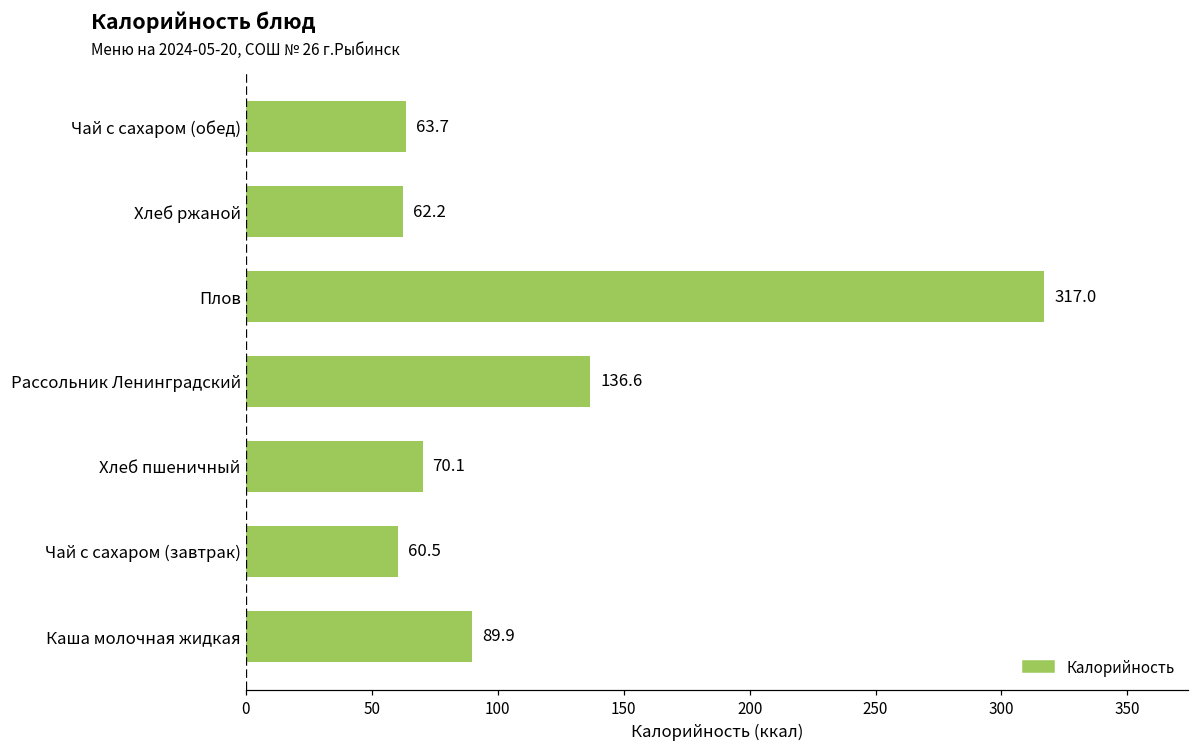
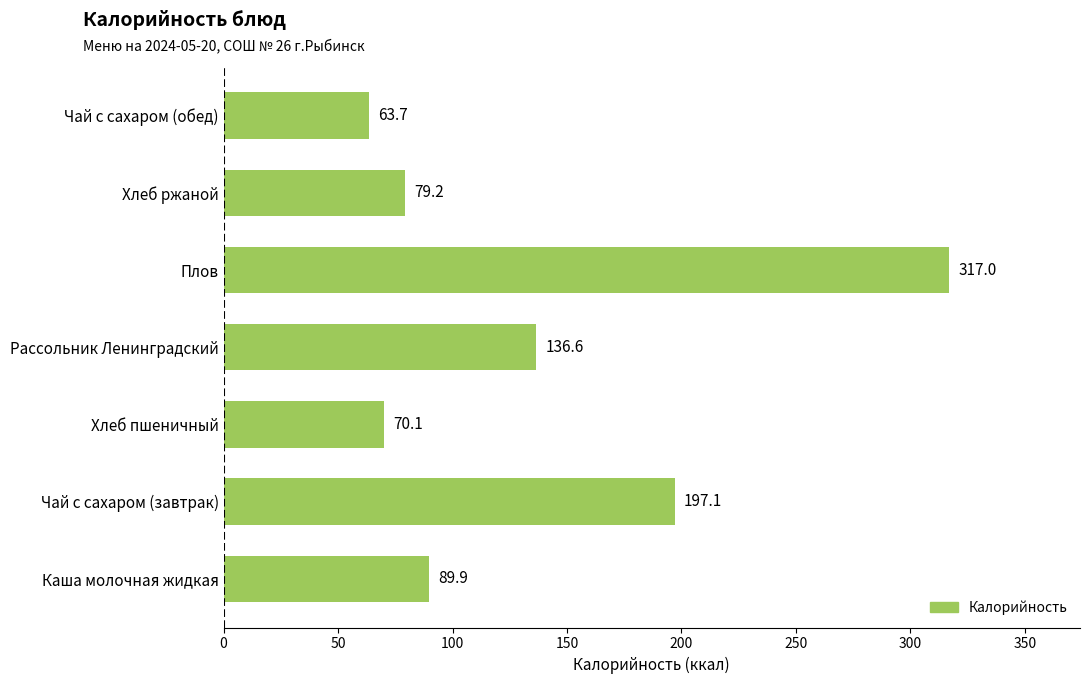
  {
    "Чай с сахаром (обед)": 63.7,
-   "Хлеб ржаной": 62.2,
+   "Хлеб ржаной": 79.2,
    "Плов": 317.0,
    "Рассольник Ленинградский": 136.6,
    "Хлеб пшеничный": 70.1,
-   "Чай с сахаром (завтрак)": 60.5,
+   "Чай с сахаром (завтрак)": 197.1,
    "Каша молочная жидкая": 89.9
  }
